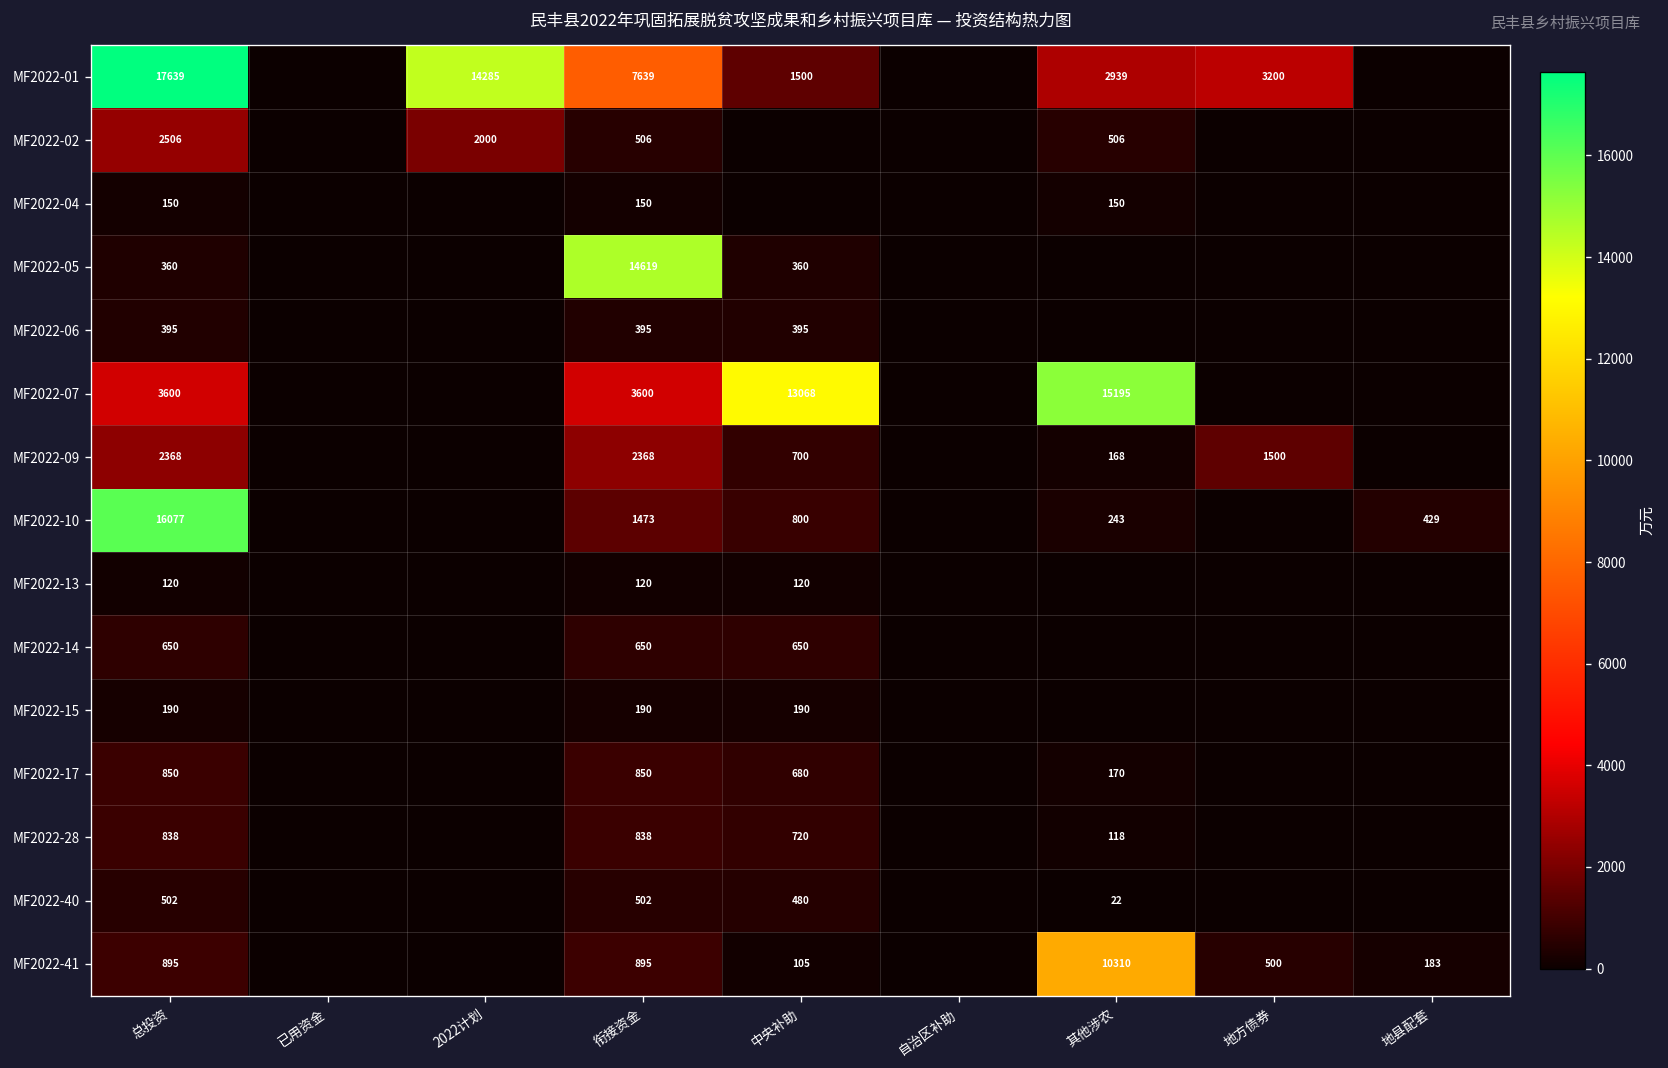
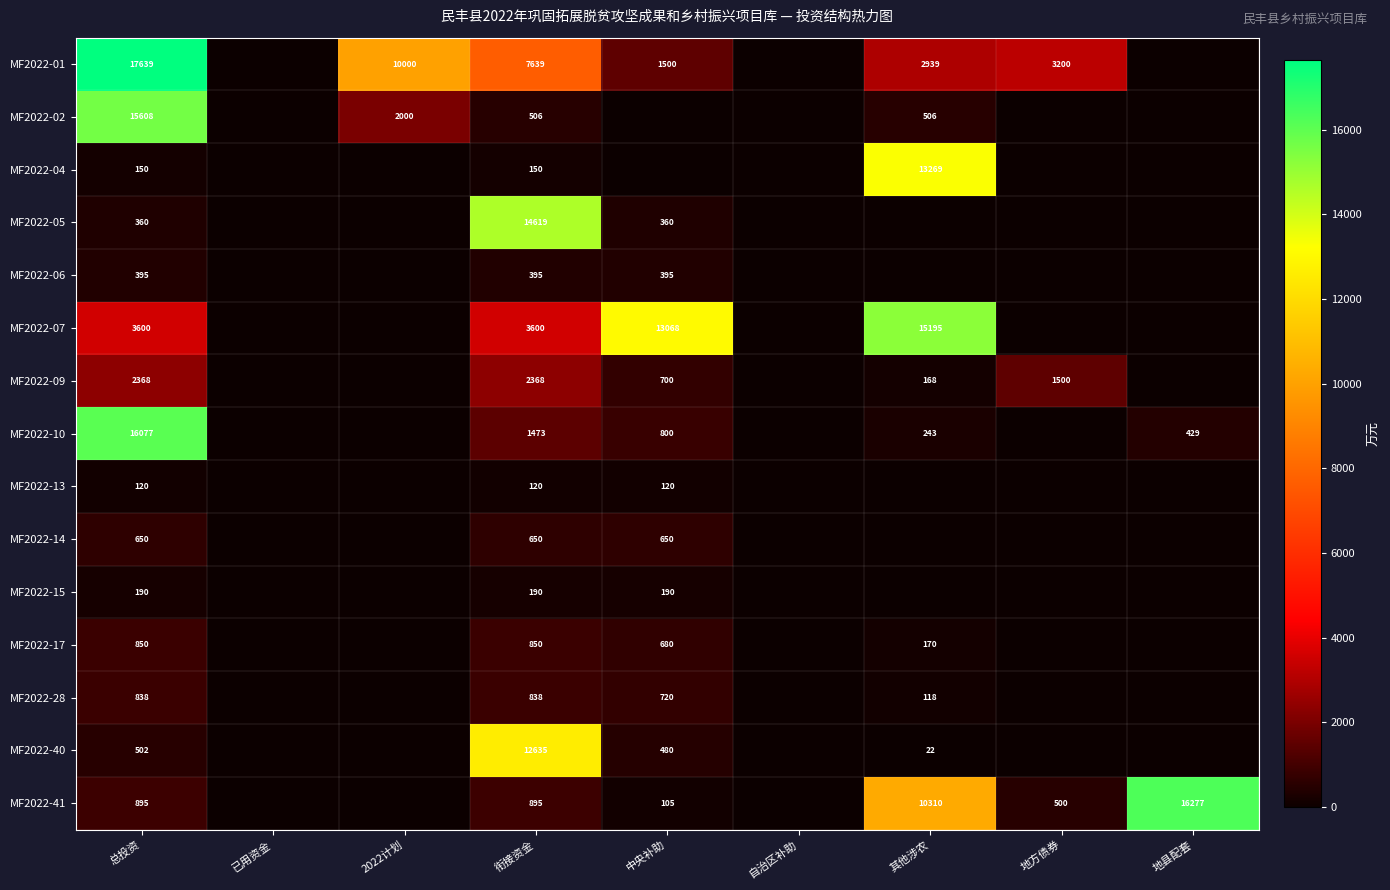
  {
    "MF2022-01": {
      "总投资": 17639,
-     "2022计划": 14285,
+     "2022计划": 10000,
      "衔接资金": 7639,
      "中央补助": 1500,
      "其他涉农": 2939,
      "地方债券": 3200
    },
    "MF2022-02": {
-     "总投资": 2506,
+     "总投资": 15608,
      "2022计划": 2000,
      "衔接资金": 506,
      "其他涉农": 506
    },
    "MF2022-04": {
      "总投资": 150,
      "衔接资金": 150,
-     "其他涉农": 150
+     "其他涉农": 13269
    },
    "MF2022-05": {
      "总投资": 360,
      "衔接资金": 14619,
      "中央补助": 360
    },
    "MF2022-06": {
      "总投资": 395,
      "衔接资金": 395,
      "中央补助": 395
    },
    "MF2022-07": {
      "总投资": 3600,
      "衔接资金": 3600,
      "中央补助": 13068,
      "其他涉农": 15195
    },
    "MF2022-09": {
      "总投资": 2368,
      "衔接资金": 2368,
      "中央补助": 700,
      "其他涉农": 168,
      "地方债券": 1500
    },
    "MF2022-10": {
      "总投资": 16077,
      "衔接资金": 1473,
      "中央补助": 800,
      "其他涉农": 243,
      "地县配套": 429
    },
    "MF2022-13": {
      "总投资": 120,
      "衔接资金": 120,
      "中央补助": 120
    },
    "MF2022-14": {
      "总投资": 650,
      "衔接资金": 650,
      "中央补助": 650
    },
    "MF2022-15": {
      "总投资": 190,
      "衔接资金": 190,
      "中央补助": 190
    },
    "MF2022-17": {
      "总投资": 850,
      "衔接资金": 850,
      "中央补助": 680,
      "其他涉农": 170
    },
    "MF2022-28": {
      "总投资": 838,
      "衔接资金": 838,
      "中央补助": 720,
      "其他涉农": 118
    },
    "MF2022-40": {
      "总投资": 502,
-     "衔接资金": 502,
+     "衔接资金": 12635,
      "中央补助": 480,
      "其他涉农": 22
    },
    "MF2022-41": {
      "总投资": 895,
      "衔接资金": 895,
      "中央补助": 105,
      "其他涉农": 10310,
      "地方债券": 500,
-     "地县配套": 183
+     "地县配套": 16277
    }
  }
